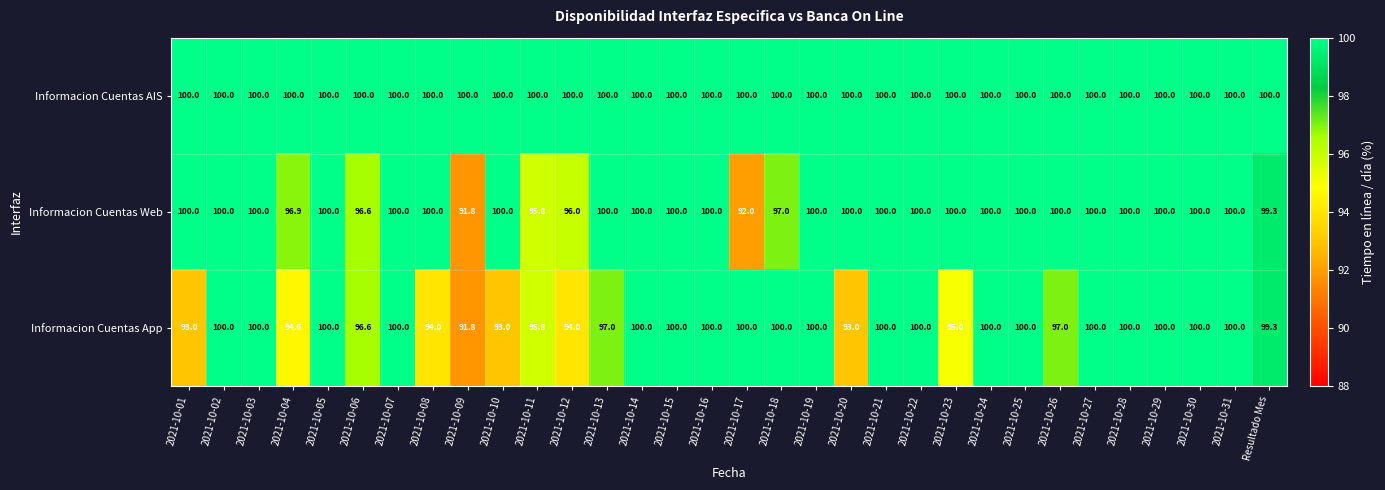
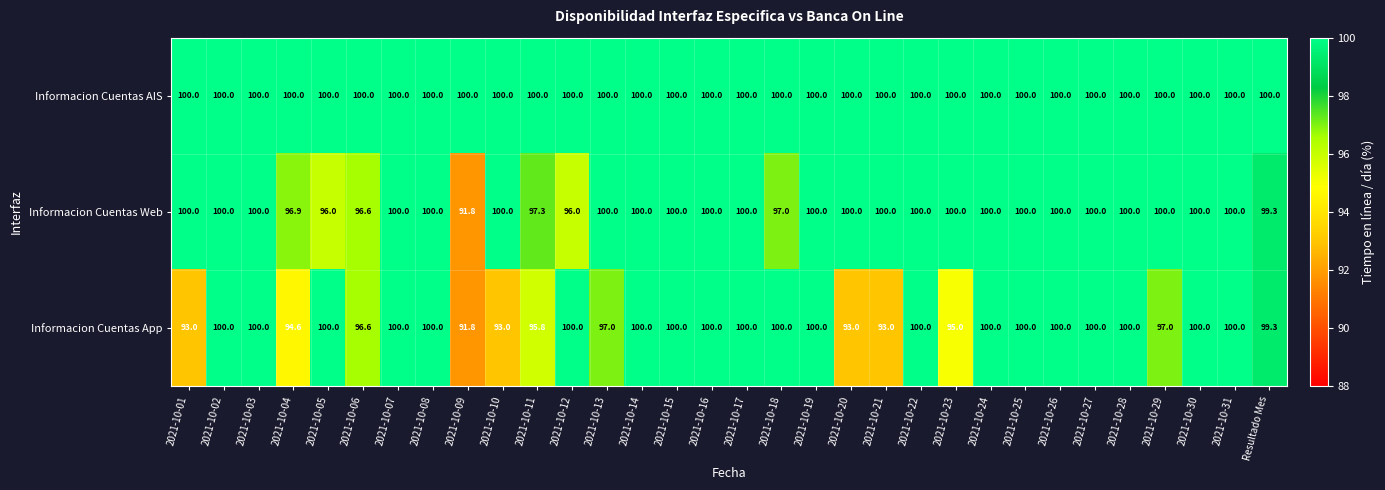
  {
    "Informacion Cuentas AIS": {
      "2021-10-01": 100.0,
      "2021-10-02": 100.0,
      "2021-10-03": 100.0,
      "2021-10-04": 100.0,
      "2021-10-05": 100.0,
      "2021-10-06": 100.0,
      "2021-10-07": 100.0,
      "2021-10-08": 100.0,
      "2021-10-09": 100.0,
      "2021-10-10": 100.0,
      "2021-10-11": 100.0,
      "2021-10-12": 100.0,
      "2021-10-13": 100.0,
      "2021-10-14": 100.0,
      "2021-10-15": 100.0,
      "2021-10-16": 100.0,
      "2021-10-17": 100.0,
      "2021-10-18": 100.0,
      "2021-10-19": 100.0,
      "2021-10-20": 100.0,
      "2021-10-21": 100.0,
      "2021-10-22": 100.0,
      "2021-10-23": 100.0,
      "2021-10-24": 100.0,
      "2021-10-25": 100.0,
      "2021-10-26": 100.0,
      "2021-10-27": 100.0,
      "2021-10-28": 100.0,
      "2021-10-29": 100.0,
      "2021-10-30": 100.0,
      "2021-10-31": 100.0,
      "Resultado Mes": 100.0
    },
    "Informacion Cuentas Web": {
      "2021-10-01": 100.0,
      "2021-10-02": 100.0,
      "2021-10-03": 100.0,
      "2021-10-04": 96.9,
-     "2021-10-05": 100.0,
+     "2021-10-05": 96.0,
      "2021-10-06": 96.6,
      "2021-10-07": 100.0,
      "2021-10-08": 100.0,
      "2021-10-09": 91.8,
      "2021-10-10": 100.0,
-     "2021-10-11": 95.8,
+     "2021-10-11": 97.3,
      "2021-10-12": 96.0,
      "2021-10-13": 100.0,
      "2021-10-14": 100.0,
      "2021-10-15": 100.0,
      "2021-10-16": 100.0,
-     "2021-10-17": 92.0,
+     "2021-10-17": 100.0,
      "2021-10-18": 97.0,
      "2021-10-19": 100.0,
      "2021-10-20": 100.0,
      "2021-10-21": 100.0,
      "2021-10-22": 100.0,
      "2021-10-23": 100.0,
      "2021-10-24": 100.0,
      "2021-10-25": 100.0,
      "2021-10-26": 100.0,
      "2021-10-27": 100.0,
      "2021-10-28": 100.0,
      "2021-10-29": 100.0,
      "2021-10-30": 100.0,
      "2021-10-31": 100.0,
      "Resultado Mes": 99.3
    },
    "Informacion Cuentas App": {
      "2021-10-01": 93.0,
      "2021-10-02": 100.0,
      "2021-10-03": 100.0,
      "2021-10-04": 94.6,
      "2021-10-05": 100.0,
      "2021-10-06": 96.6,
      "2021-10-07": 100.0,
-     "2021-10-08": 94.0,
+     "2021-10-08": 100.0,
      "2021-10-09": 91.8,
      "2021-10-10": 93.0,
      "2021-10-11": 95.8,
-     "2021-10-12": 94.0,
+     "2021-10-12": 100.0,
      "2021-10-13": 97.0,
      "2021-10-14": 100.0,
      "2021-10-15": 100.0,
      "2021-10-16": 100.0,
      "2021-10-17": 100.0,
      "2021-10-18": 100.0,
      "2021-10-19": 100.0,
      "2021-10-20": 93.0,
-     "2021-10-21": 100.0,
+     "2021-10-21": 93.0,
      "2021-10-22": 100.0,
      "2021-10-23": 95.0,
      "2021-10-24": 100.0,
      "2021-10-25": 100.0,
-     "2021-10-26": 97.0,
+     "2021-10-26": 100.0,
      "2021-10-27": 100.0,
      "2021-10-28": 100.0,
-     "2021-10-29": 100.0,
+     "2021-10-29": 97.0,
      "2021-10-30": 100.0,
      "2021-10-31": 100.0,
      "Resultado Mes": 99.3
    }
  }
